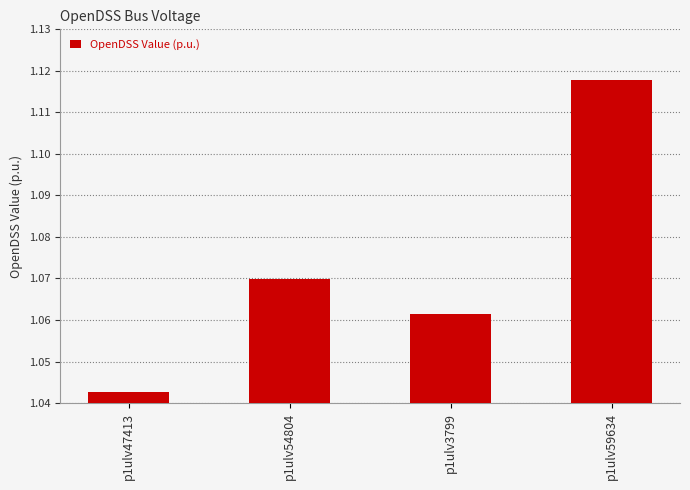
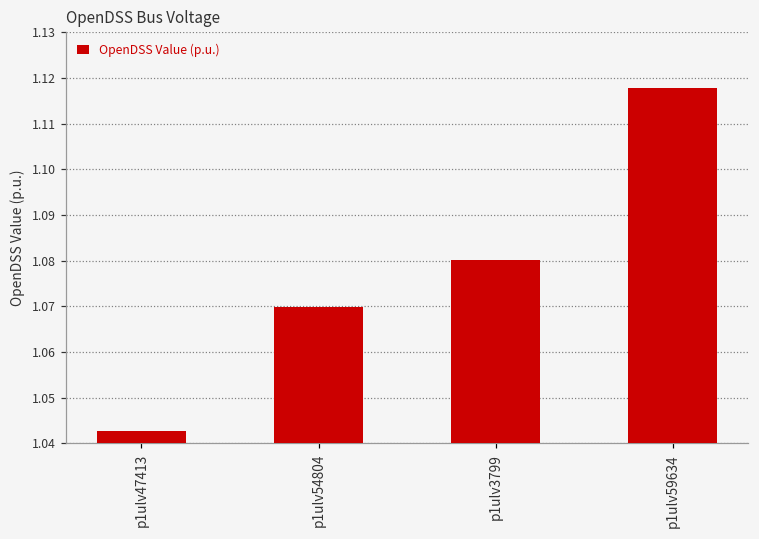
  {
    "p1ulv47413": 1.043,
    "p1ulv54804": 1.070,
-   "p1ulv3799": 1.061,
+   "p1ulv3799": 1.080,
    "p1ulv59634": 1.118
  }
